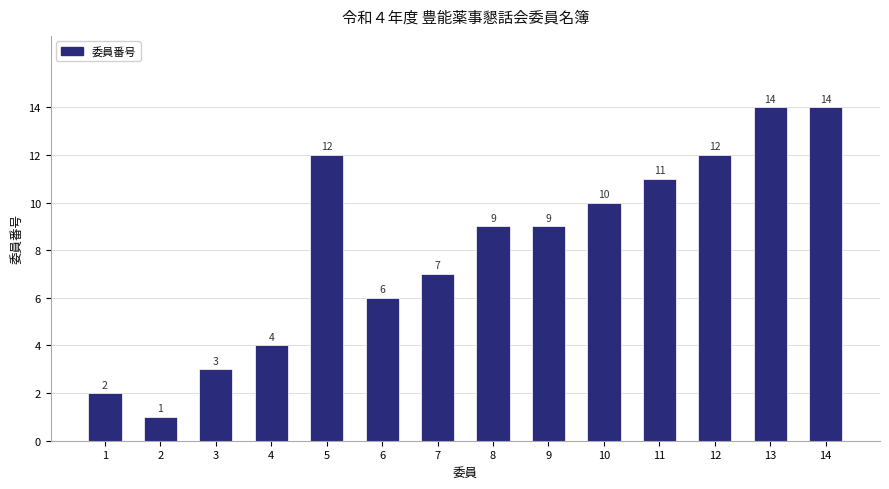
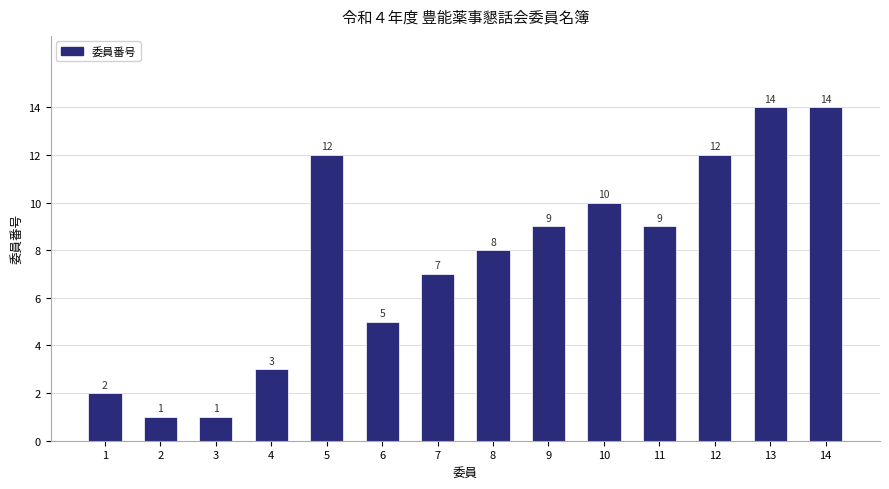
  {
    "1": 2,
    "2": 1,
-   "3": 3,
-   "4": 4,
+   "3": 1,
+   "4": 3,
    "5": 12,
-   "6": 6,
+   "6": 5,
    "7": 7,
-   "8": 9,
+   "8": 8,
    "9": 9,
    "10": 10,
-   "11": 11,
+   "11": 9,
    "12": 12,
    "13": 14,
    "14": 14
  }
